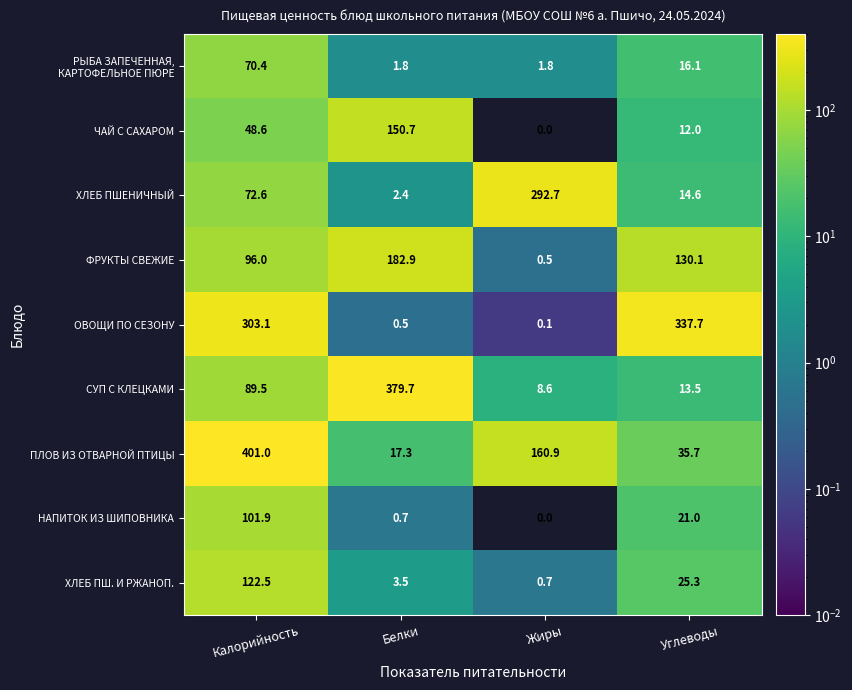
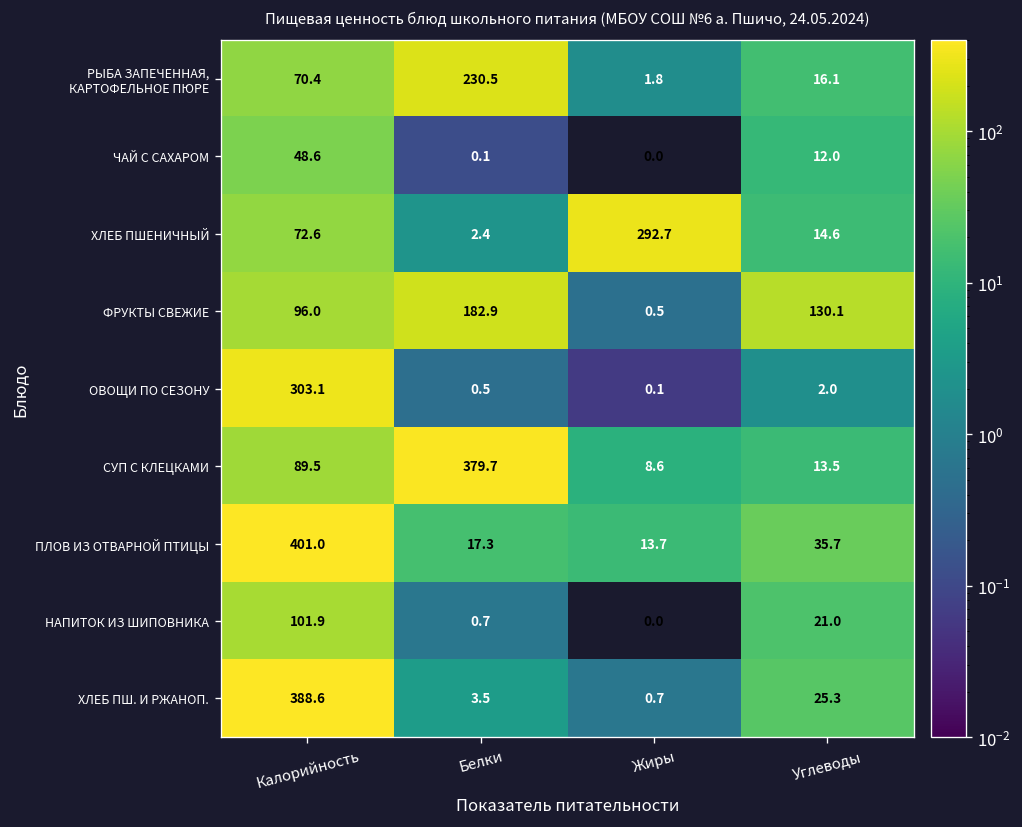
  {
    "РЫБА ЗАПЕЧЕННАЯ, КАРТОФЕЛЬНОЕ ПЮРЕ": {
      "Калорийность": 70.4,
-     "Белки": 1.8,
+     "Белки": 230.5,
      "Жиры": 1.8,
      "Углеводы": 16.1
    },
    "ЧАЙ С САХАРОМ": {
      "Калорийность": 48.6,
-     "Белки": 150.7,
+     "Белки": 0.1,
      "Углеводы": 12.0
    },
    "ХЛЕБ ПШЕНИЧНЫЙ": {
      "Калорийность": 72.6,
      "Белки": 2.4,
      "Жиры": 292.7,
      "Углеводы": 14.6
    },
    "ФРУКТЫ СВЕЖИЕ": {
      "Калорийность": 96.0,
      "Белки": 182.9,
      "Жиры": 0.5,
      "Углеводы": 130.1
    },
    "ОВОЩИ ПО СЕЗОНУ": {
      "Калорийность": 303.1,
      "Белки": 0.5,
      "Жиры": 0.1,
-     "Углеводы": 337.7
+     "Углеводы": 2.0
    },
    "СУП С КЛЕЦКАМИ": {
      "Калорийность": 89.5,
      "Белки": 379.7,
      "Жиры": 8.6,
      "Углеводы": 13.5
    },
    "ПЛОВ ИЗ ОТВАРНОЙ ПТИЦЫ": {
      "Калорийность": 401.0,
      "Белки": 17.3,
-     "Жиры": 160.9,
+     "Жиры": 13.7,
      "Углеводы": 35.7
    },
    "НАПИТОК ИЗ ШИПОВНИКА": {
      "Калорийность": 101.9,
      "Белки": 0.7,
      "Углеводы": 21.0
    },
    "ХЛЕБ ПШ. И РЖАНОП.": {
-     "Калорийность": 122.5,
+     "Калорийность": 388.6,
      "Белки": 3.5,
      "Жиры": 0.7,
      "Углеводы": 25.3
    }
  }
